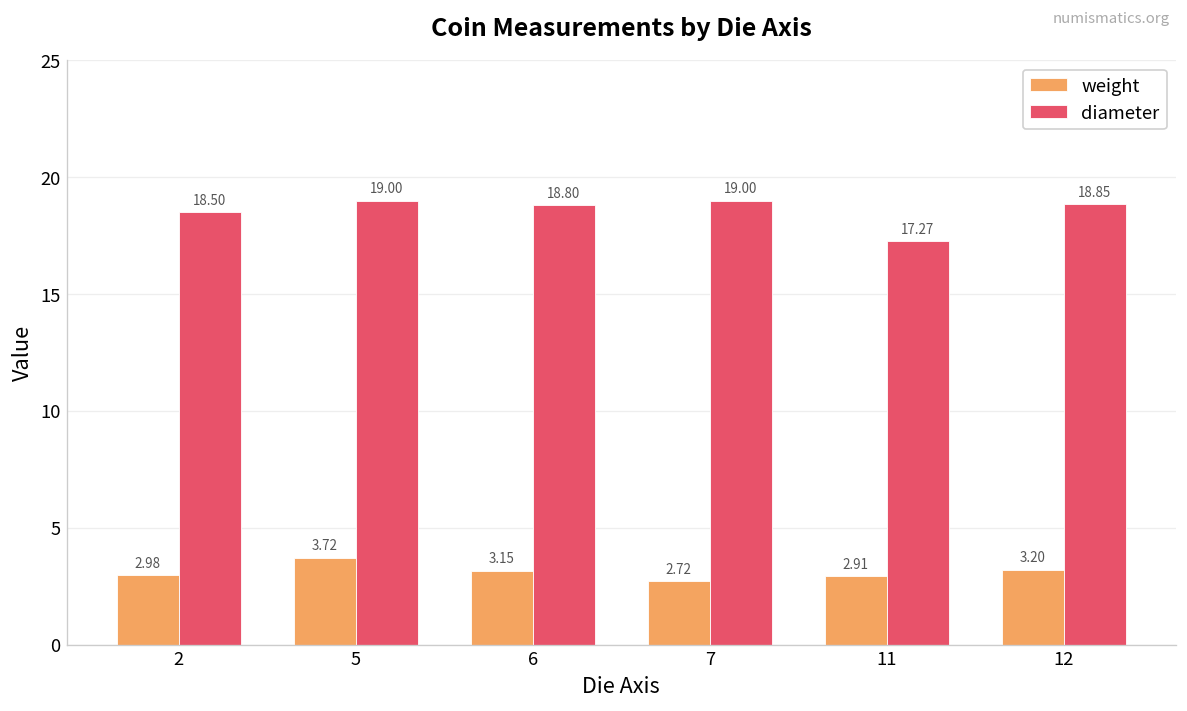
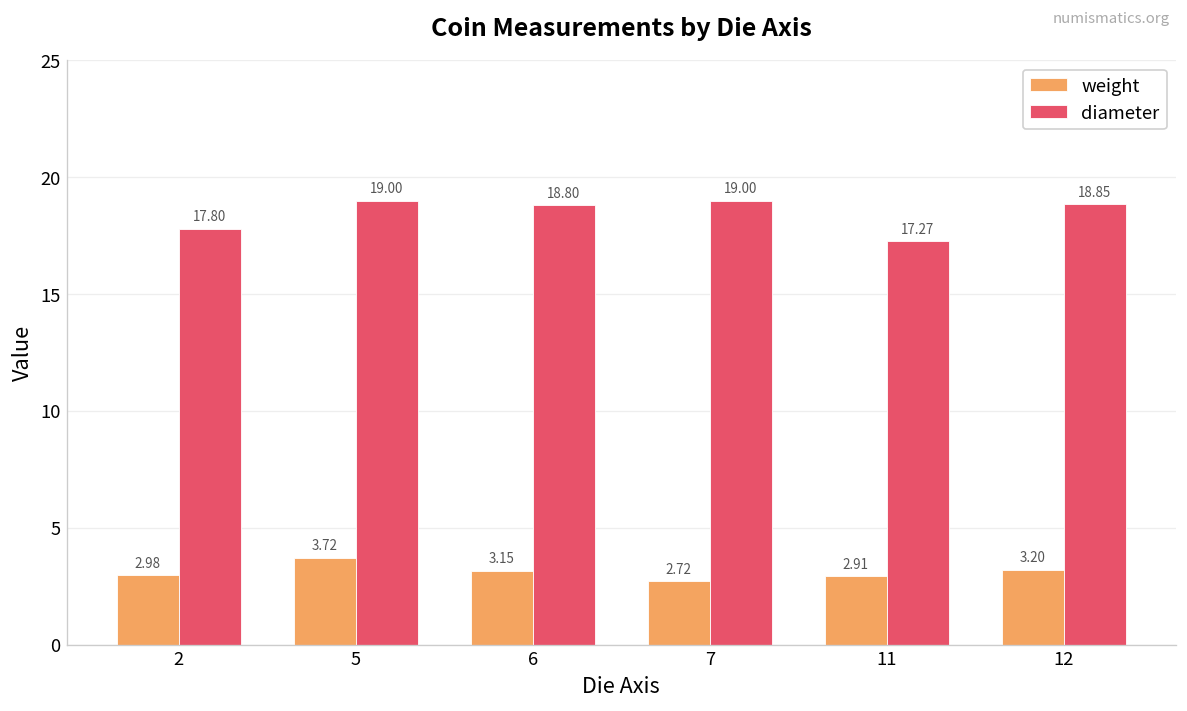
  {
    "weight": {
      "2": 2.98,
      "5": 3.72,
      "6": 3.15,
      "7": 2.72,
      "11": 2.91,
      "12": 3.20
    },
    "diameter": {
-     "2": 18.50,
+     "2": 17.80,
      "5": 19.00,
      "6": 18.80,
      "7": 19.00,
      "11": 17.27,
      "12": 18.85
    }
  }
